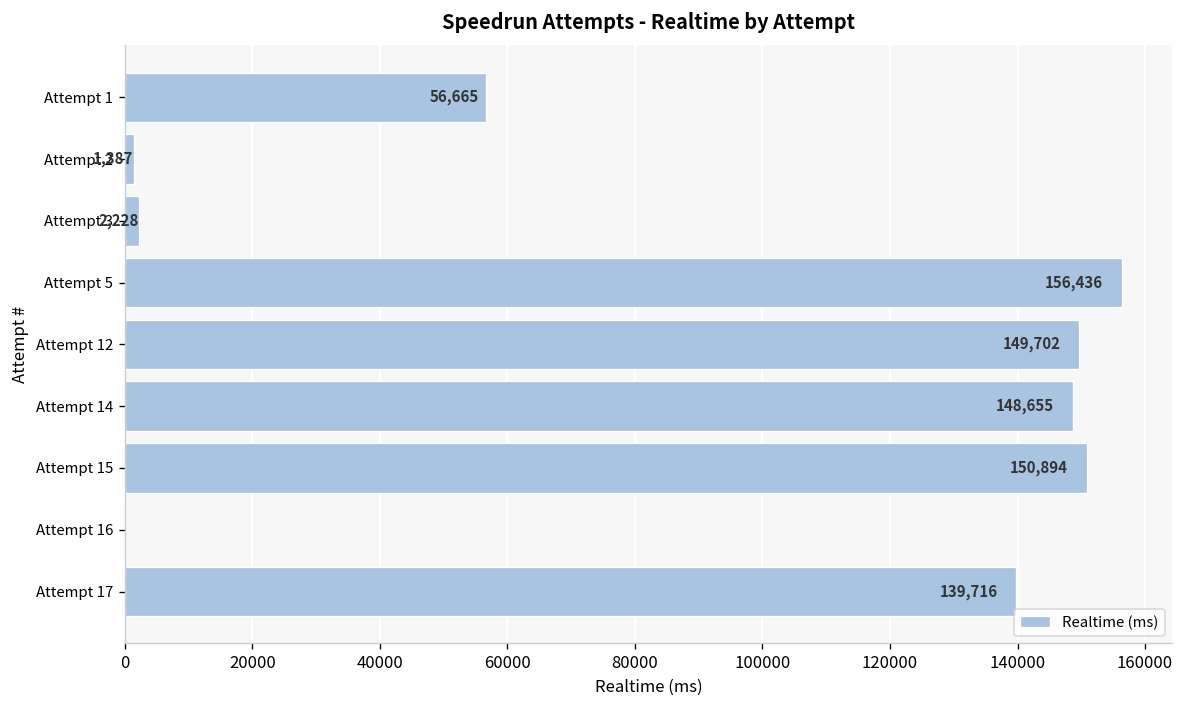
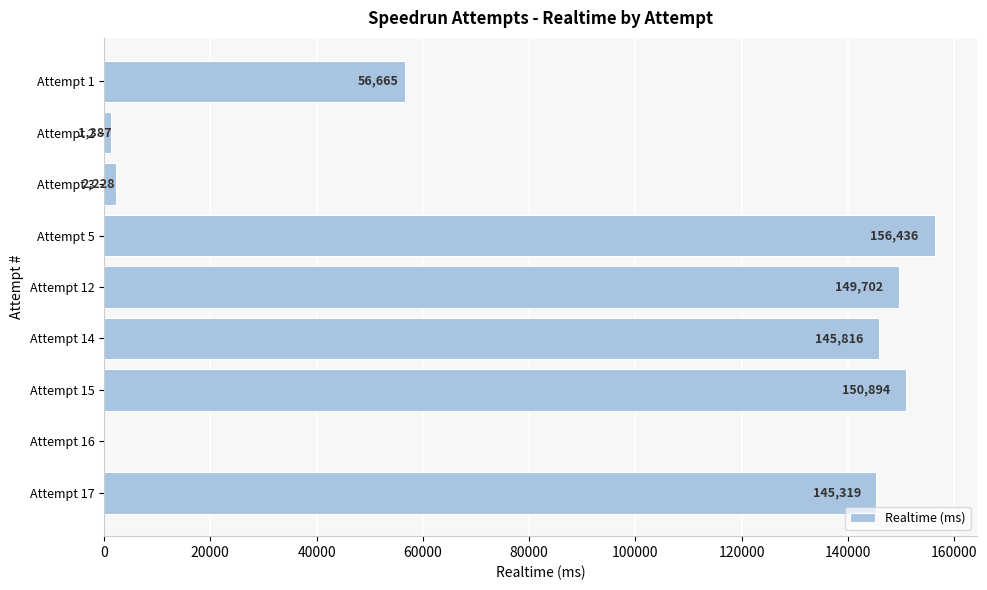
  {
    "Attempt 1": "56,665",
    "Attempt 2": "1,387",
    "Attempt 3": "2,228",
    "Attempt 5": "156,436",
    "Attempt 12": "149,702",
-   "Attempt 14": "148,655",
+   "Attempt 14": "145,816",
    "Attempt 15": "150,894",
-   "Attempt 17": "139,716"
+   "Attempt 17": "145,319"
  }
